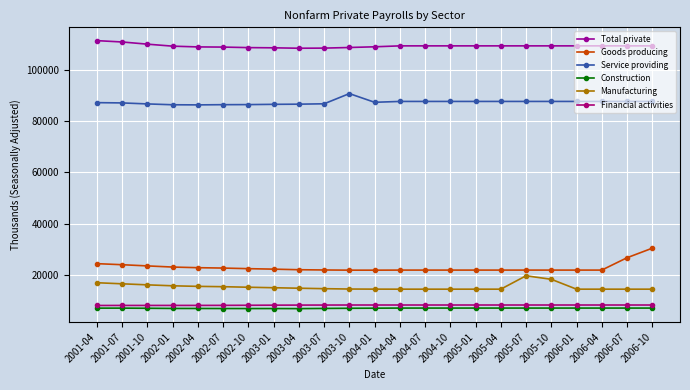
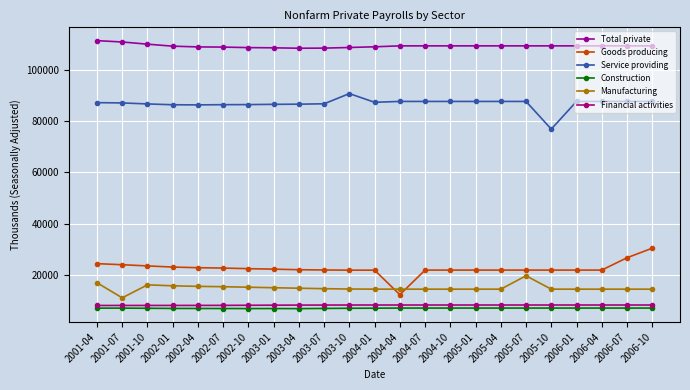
  {
    "Goods producing": {
      "2001-04": 24000,
      "2001-07": 24000,
      "2001-10": 23000,
      "2002-01": 23000,
      "2002-04": 23000,
      "2002-07": 23000,
      "2002-10": 22000,
      "2003-01": 22000,
      "2003-04": 22000,
      "2003-07": 22000,
      "2003-10": 22000,
      "2004-01": 22000,
-     "2004-04": 22000,
+     "2004-04": 12000,
      "2004-07": 22000,
      "2004-10": 22000,
      "2005-01": 22000,
      "2005-04": 22000,
      "2005-07": 22000,
      "2005-10": 22000,
      "2006-01": 22000,
      "2006-04": 22000,
      "2006-07": 27000,
      "2006-10": 30000
    },
    "Service providing": {
      "2001-04": 87000,
      "2001-07": 87000,
      "2001-10": 87000,
      "2002-01": 86000,
      "2002-04": 86000,
      "2002-07": 87000,
      "2002-10": 87000,
      "2003-01": 87000,
      "2003-04": 87000,
      "2003-07": 87000,
      "2003-10": 91000,
      "2004-01": 87000,
      "2004-04": 88000,
      "2004-07": 88000,
      "2004-10": 88000,
      "2005-01": 88000,
      "2005-04": 88000,
      "2005-07": 88000,
-     "2005-10": 88000
+     "2005-10": 77000
    },
    "Construction": {
      "2001-04": 7000,
      "2001-07": 7000,
      "2001-10": 7000,
      "2002-01": 7000,
      "2002-04": 7000,
      "2002-07": 7000,
      "2002-10": 7000,
      "2003-01": 7000,
      "2003-04": 7000,
      "2003-07": 7000,
      "2003-10": 7000,
      "2004-01": 7000,
      "2004-04": 7000,
      "2004-07": 7000,
      "2004-10": 7000,
      "2005-01": 7000,
      "2005-04": 7000,
      "2005-07": 7000,
      "2005-10": 7000,
      "2006-01": 7000,
      "2006-04": 7000,
      "2006-07": 7000,
      "2006-10": 7000
    },
    "Manufacturing": {
      "2001-04": 17000,
-     "2001-07": 16000,
+     "2001-07": 11000,
      "2001-10": 16000,
      "2002-01": 16000,
      "2002-04": 15000,
      "2002-07": 15000,
      "2002-10": 15000,
      "2003-01": 15000,
      "2003-04": 15000,
      "2003-07": 14000,
      "2003-10": 14000,
      "2004-01": 14000,
      "2004-04": 14000,
      "2004-07": 14000,
      "2004-10": 14000,
      "2005-01": 14000,
      "2005-04": 14000,
      "2005-07": 20000,
-     "2005-10": 18000,
+     "2005-10": 14000,
      "2006-01": 14000,
      "2006-04": 14000,
      "2006-07": 14000,
      "2006-10": 14000
    }
  }
